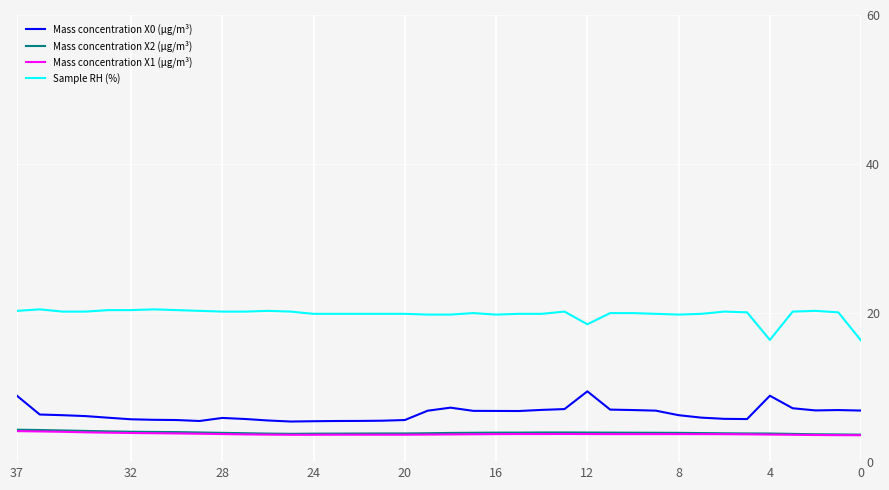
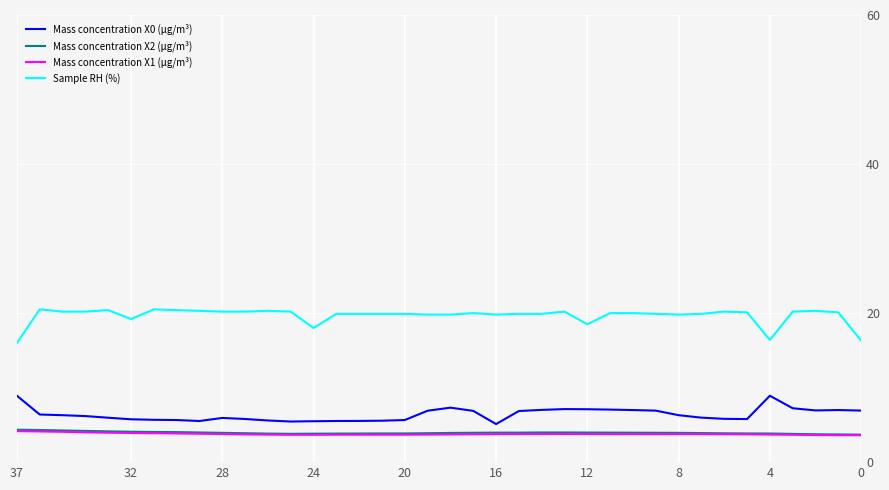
  {
    "Mass concentration X0 (μg/m³)": {
      "37": 9,
      "32": 6,
      "28": 6,
      "24": 5,
      "20": 6,
-     "16": 7,
-     "12": 10,
+     "16": 5,
+     "12": 7,
      "8": 6,
      "4": 9,
      "0": 7
    },
    "Sample RH (%)": {
-     "37": 20,
-     "32": 20,
+     "37": 16,
+     "32": 19,
      "28": 20,
-     "24": 20,
+     "24": 18,
      "20": 20,
      "16": 20,
      "12": 19,
      "8": 20,
      "4": 16,
      "0": 16
    }
  }
